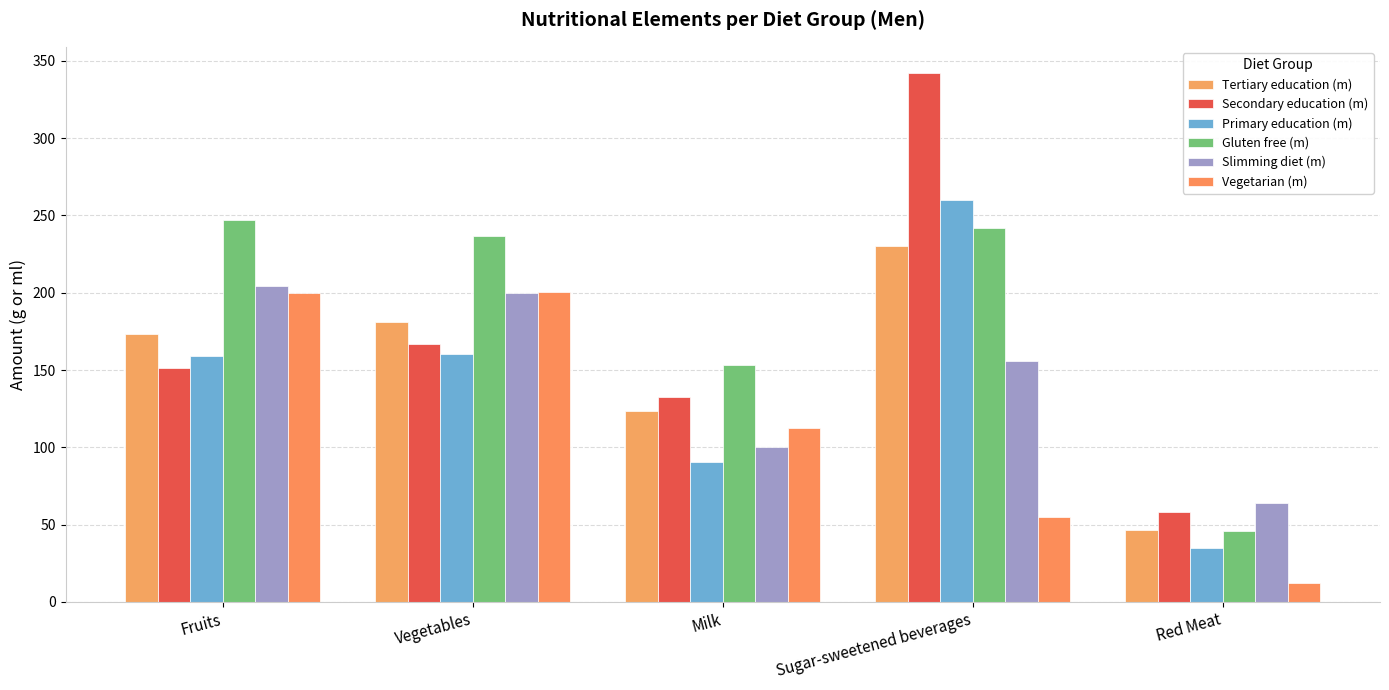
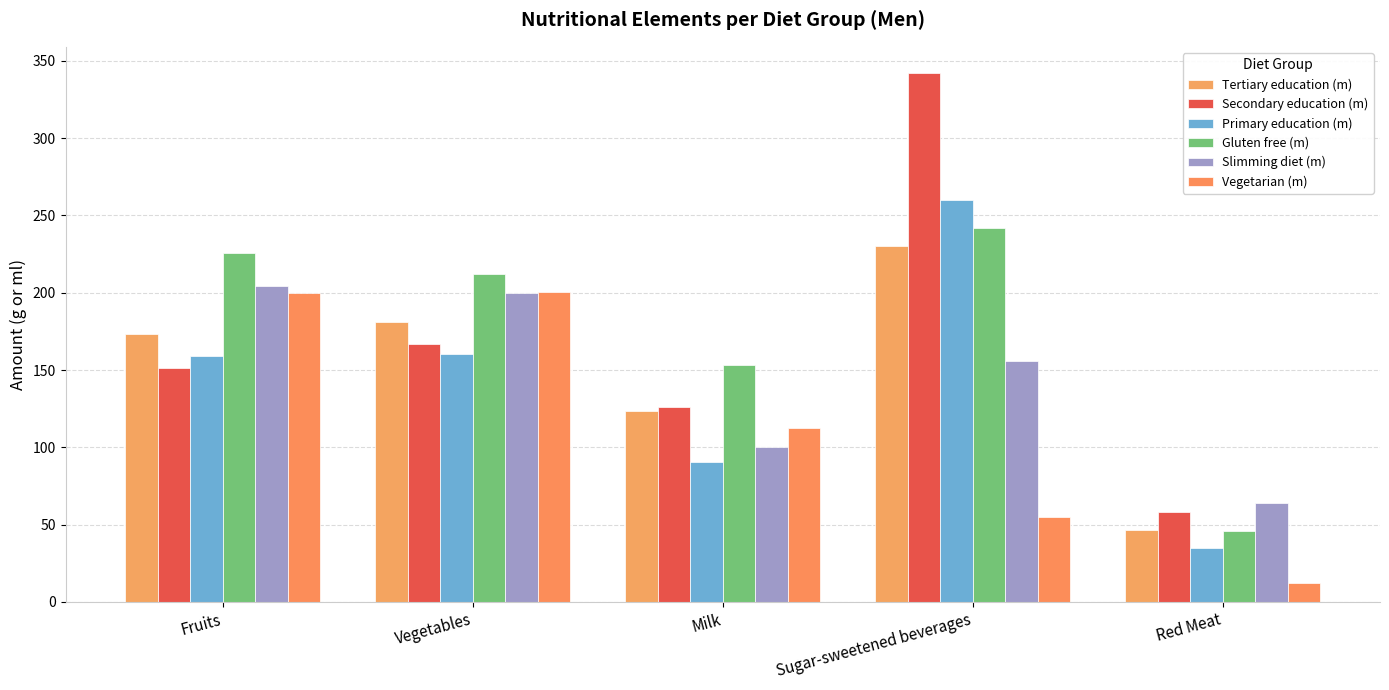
  {
    "Secondary education (m)": {
      "Fruits": 151,
      "Vegetables": 167,
-     "Milk": 133,
+     "Milk": 126,
      "Sugar-sweetened beverages": 342,
      "Red Meat": 58
    },
    "Gluten free (m)": {
-     "Fruits": 247,
-     "Vegetables": 236,
+     "Fruits": 225,
+     "Vegetables": 212,
      "Milk": 153,
      "Sugar-sweetened beverages": 242,
      "Red Meat": 46
    }
  }
